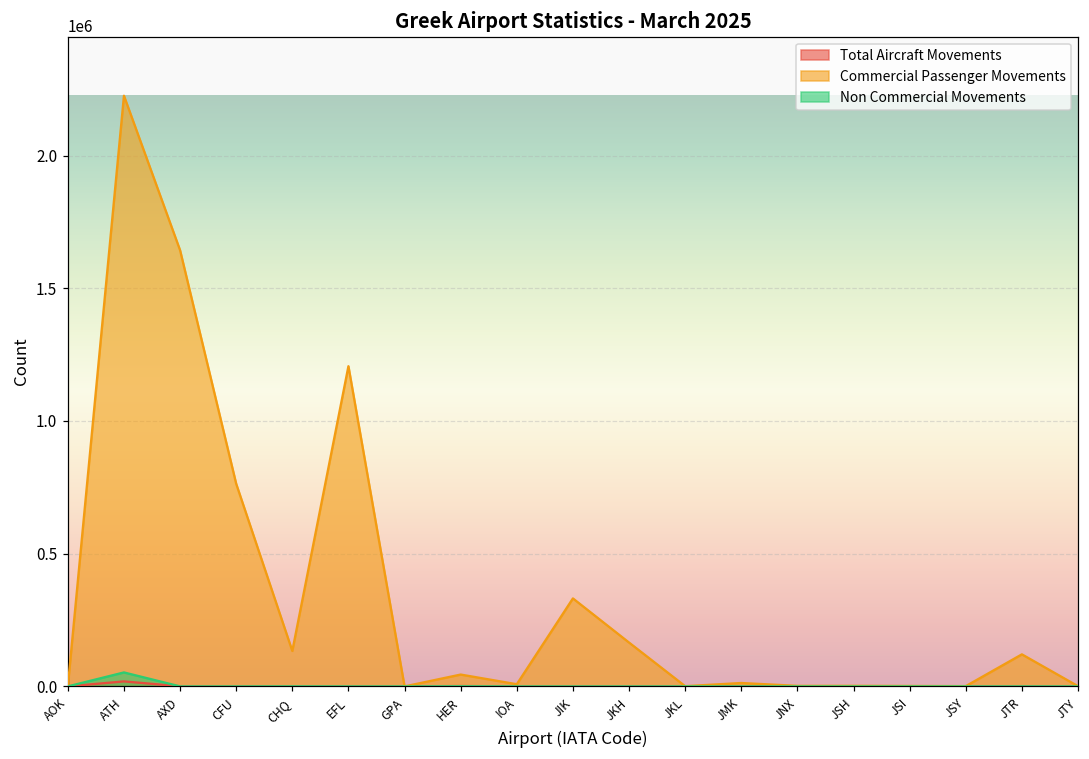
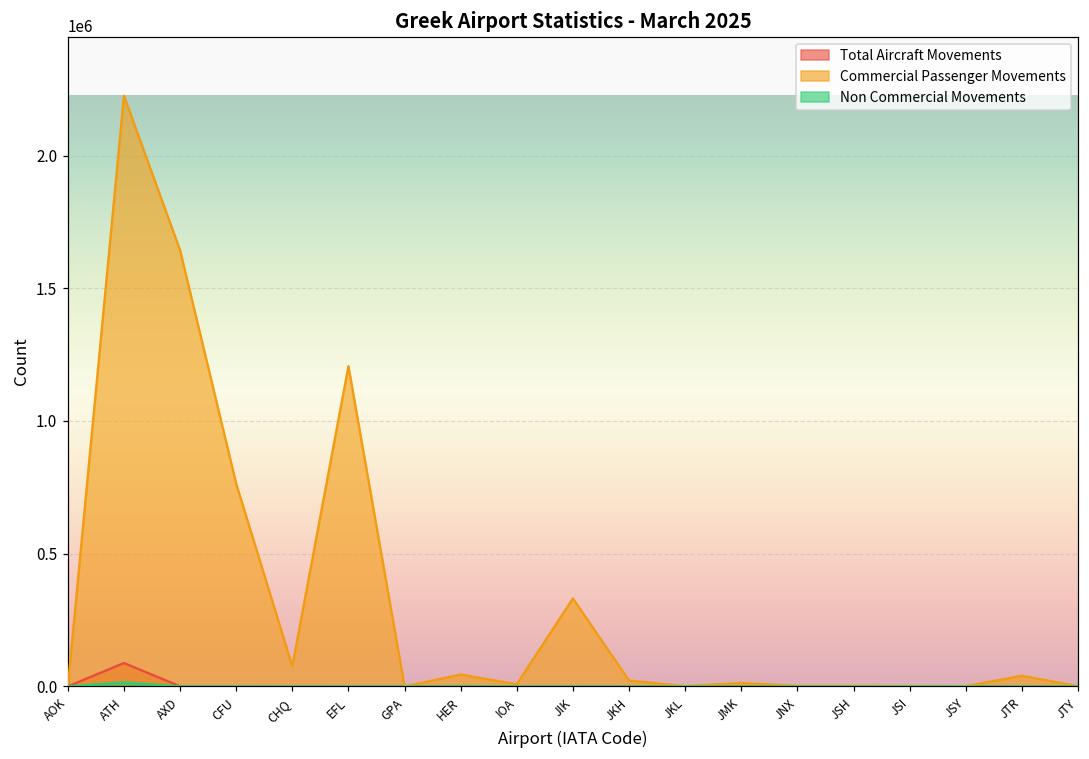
  {
    "Total Aircraft Movements": {
-     "ATH": 20000
+     "ATH": 90000
    },
    "Commercial Passenger Movements": {
      "ATH": 2230000,
      "AXD": 1640000,
      "CFU": 760000,
-     "CHQ": 130000,
+     "CHQ": 80000,
      "EFL": 1210000,
      "HER": 40000,
      "JIK": 330000,
-     "JKH": 170000,
+     "JKH": 20000,
      "JMK": 10000,
-     "JTR": 120000
+     "JTR": 40000
    },
    "Non Commercial Movements": {
-     "ATH": 50000
+     "ATH": 20000
    }
  }
